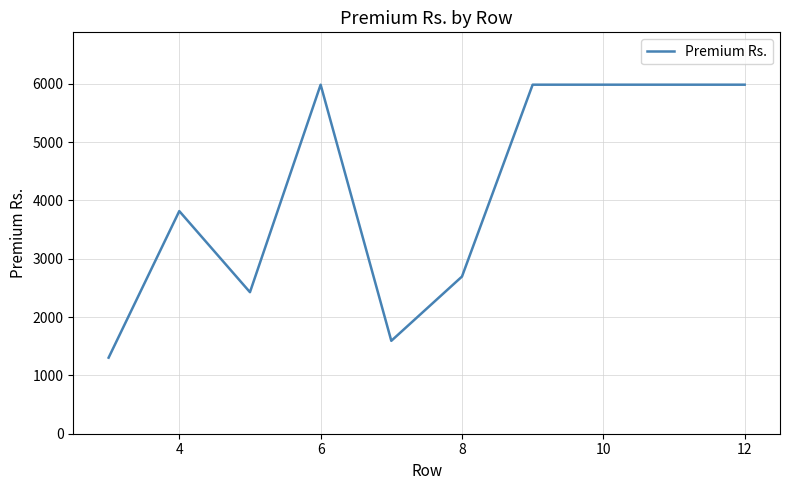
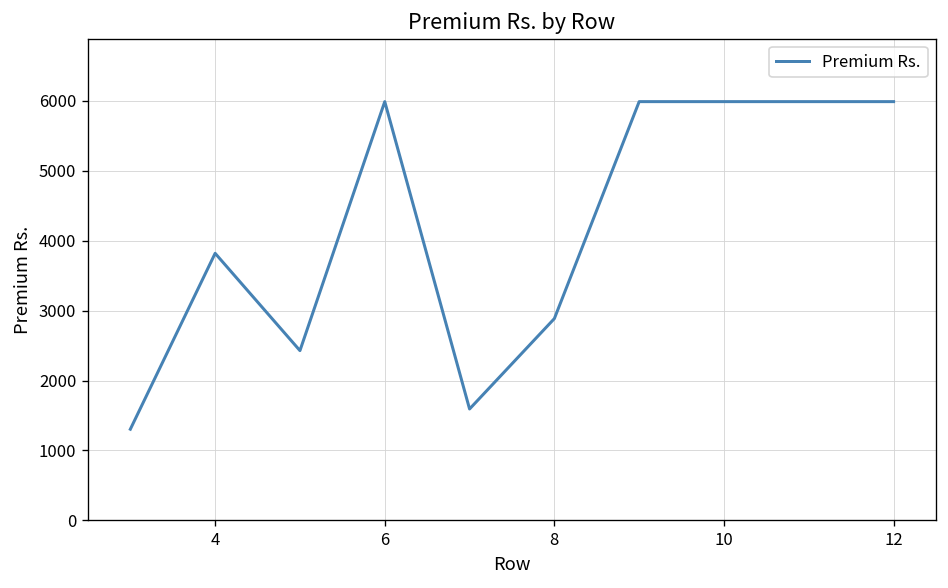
  {
    "4": 3800,
    "6": 6000,
-   "8": 2700,
+   "8": 2900,
    "10": 6000,
    "12": 6000
  }
